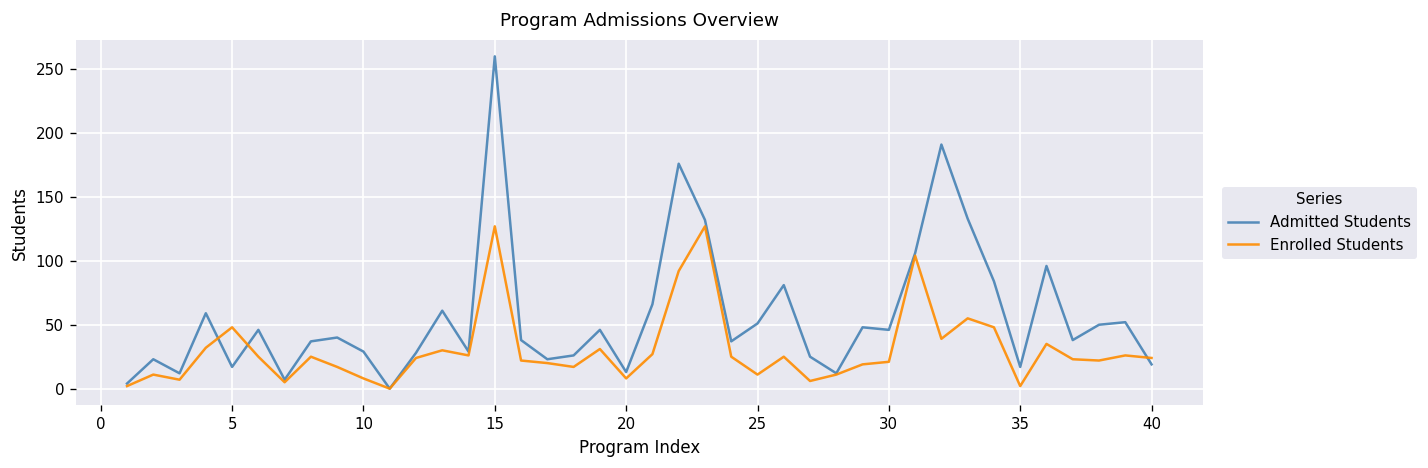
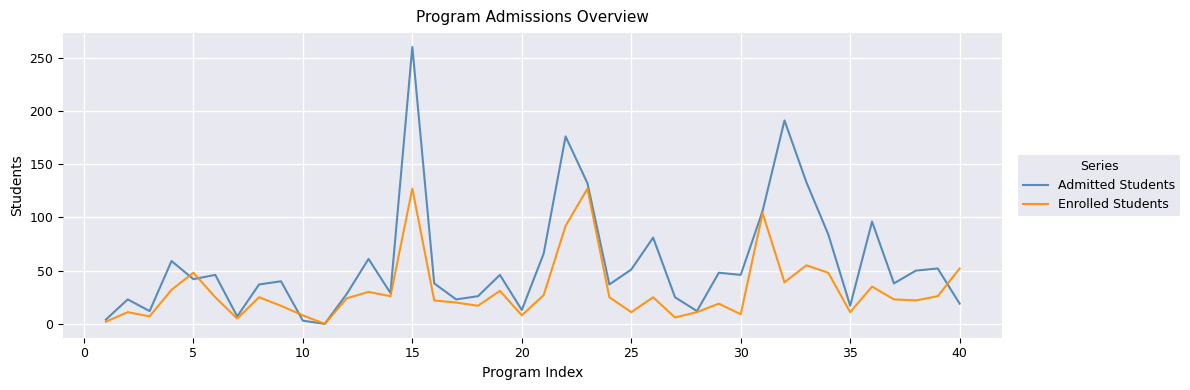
  {
    "Admitted Students": {
-     "5": 17,
-     "10": 29,
+     "5": 42,
+     "10": 3,
      "15": 260,
      "20": 13,
      "25": 51,
      "30": 46,
      "35": 17,
      "40": 19
    },
    "Enrolled Students": {
      "5": 48,
      "10": 8,
      "15": 127,
      "20": 8,
      "25": 11,
-     "30": 21,
-     "35": 2,
-     "40": 24
+     "30": 9,
+     "35": 11,
+     "40": 52
    }
  }
